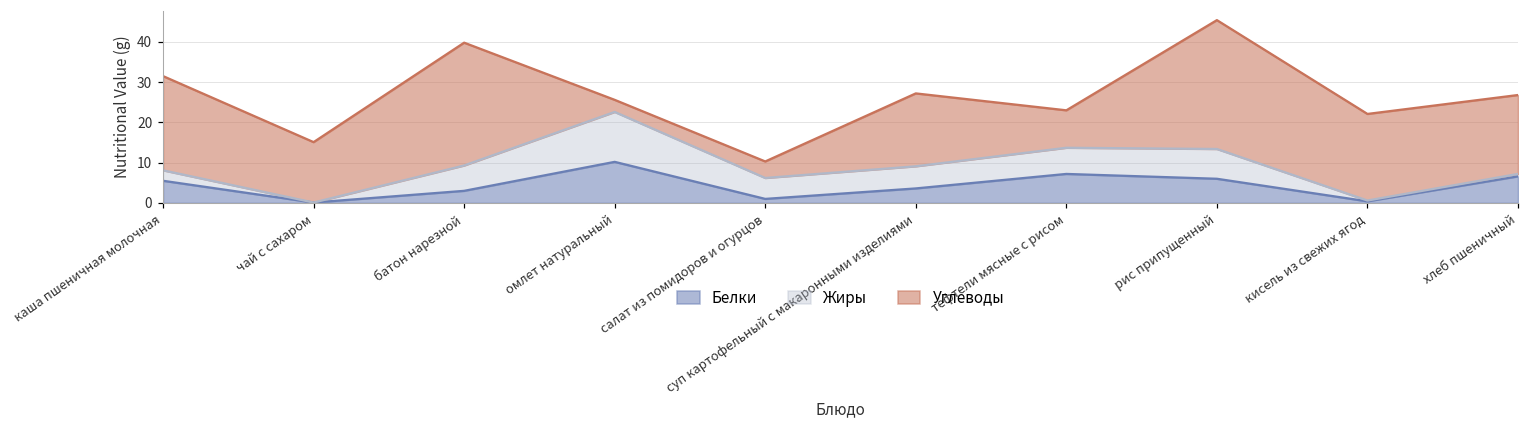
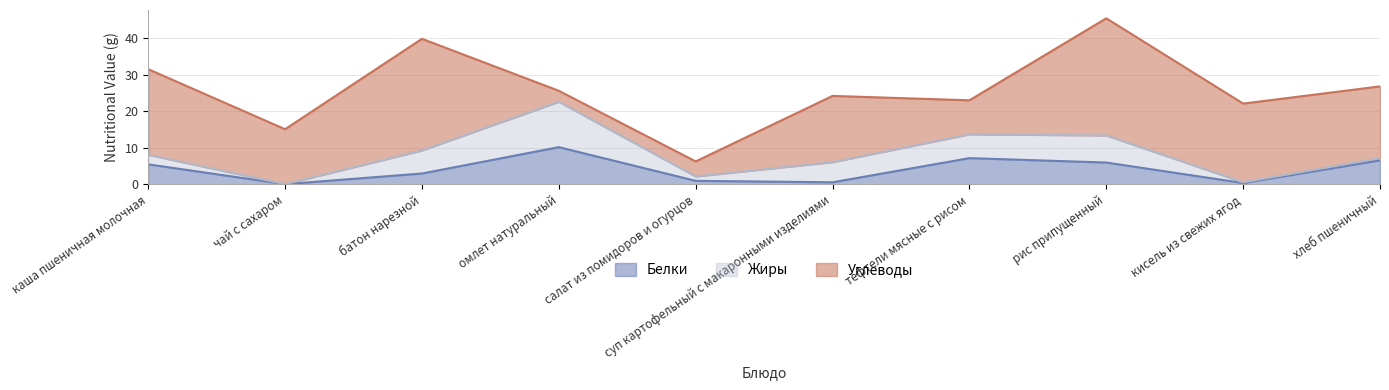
  {
    "Белки": {
      "каша пшеничная молочная": 6,
      "батон нарезной": 3,
      "омлет натуральный": 10,
      "салат из помидоров и огурцов": 1,
-     "суп картофельный с макаронными изделиями": 4,
+     "суп картофельный с макаронными изделиями": 1,
      "тефтели мясные с рисом": 7,
      "рис припущенный": 6
    },
    "Жиры": {
      "каша пшеничная молочная": 3,
      "батон нарезной": 6,
      "омлет натуральный": 12,
-     "салат из помидоров и огурцов": 5,
+     "салат из помидоров и огурцов": 1,
      "суп картофельный с макаронными изделиями": 6,
      "тефтели мясные с рисом": 6,
      "рис припущенный": 7
    },
    "Углеводы": {
      "каша пшеничная молочная": 23,
      "чай с сахаром": 15,
      "батон нарезной": 30,
      "омлет натуральный": 3,
      "салат из помидоров и огурцов": 4,
      "суп картофельный с макаронными изделиями": 18,
      "тефтели мясные с рисом": 9,
      "рис припущенный": 32,
      "кисель из свежих ягод": 22,
      "хлеб пшеничный": 20
    }
  }
